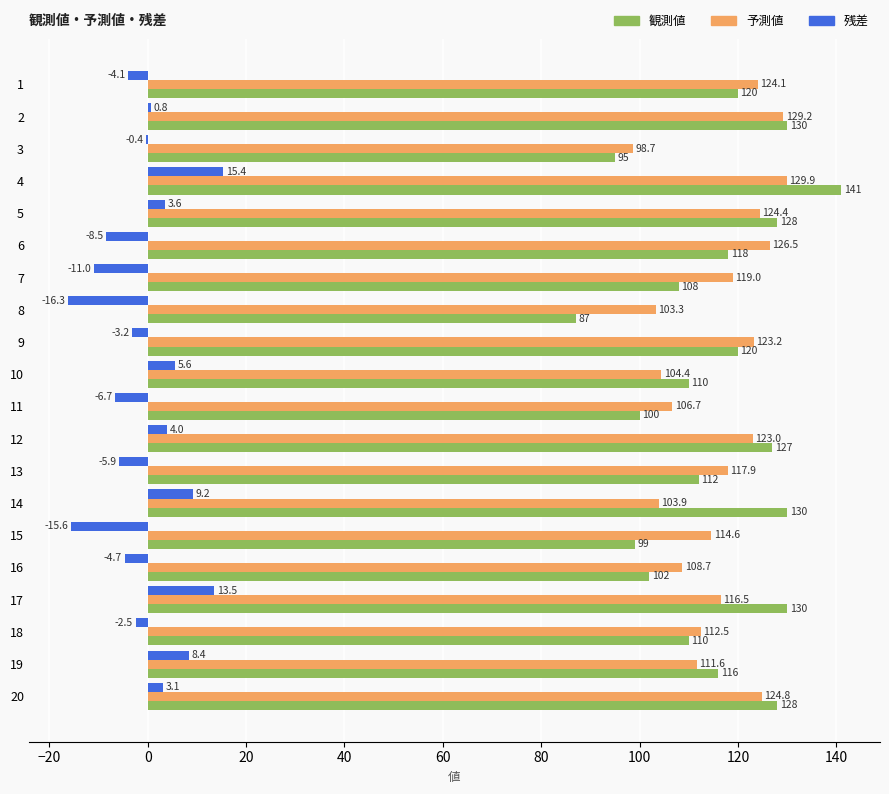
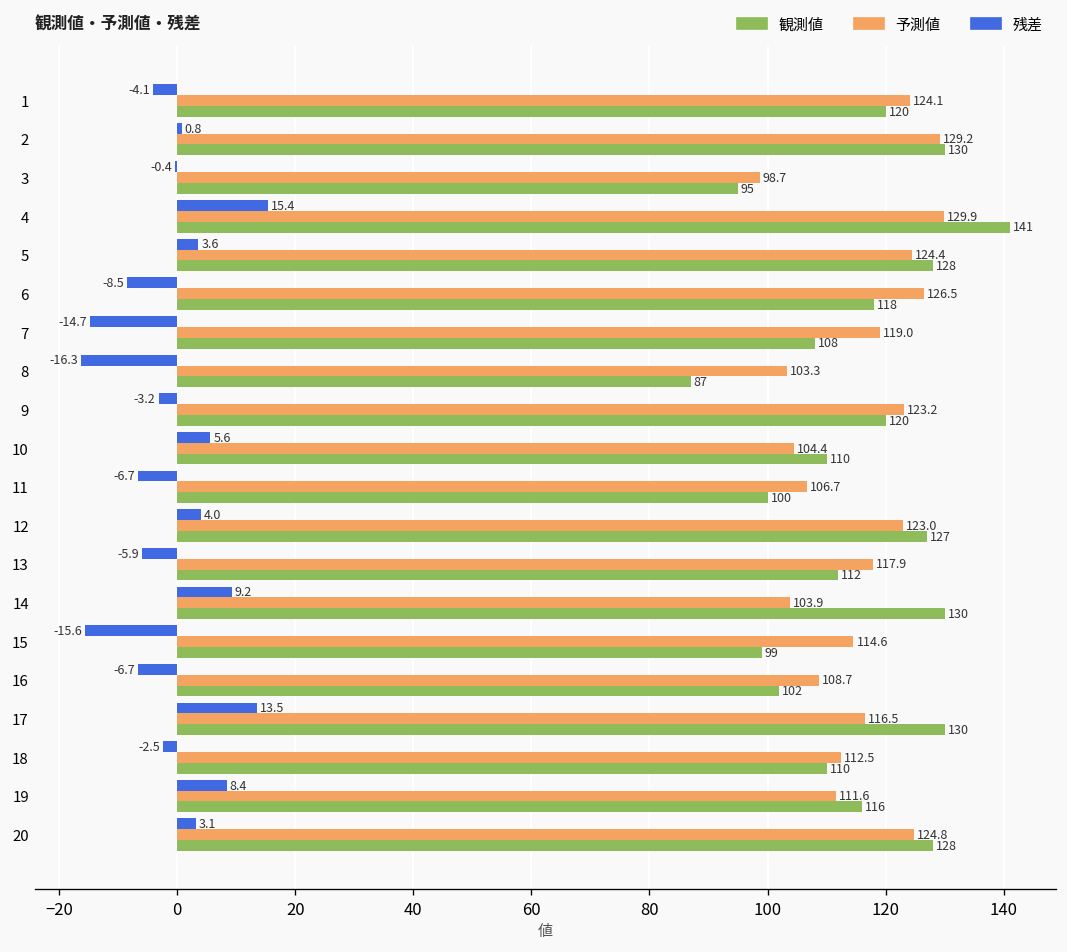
  {
    "観測値": {
      "1": 120,
      "2": 130,
      "3": 95,
      "4": 141,
      "5": 128,
      "6": 118,
      "7": 108,
      "8": 87,
      "9": 120,
      "10": 110,
      "11": 100,
      "12": 127,
      "13": 112,
      "14": 130,
      "15": 99,
      "16": 102,
      "17": 130,
      "18": 110,
      "19": 116,
      "20": 128
    },
    "予測値": {
      "1": 124.1,
      "2": 129.2,
      "3": 98.7,
      "4": 129.9,
      "5": 124.4,
      "6": 126.5,
      "7": 119.0,
      "8": 103.3,
      "9": 123.2,
      "10": 104.4,
      "11": 106.7,
      "12": 123.0,
      "13": 117.9,
      "14": 103.9,
      "15": 114.6,
      "16": 108.7,
      "17": 116.5,
      "18": 112.5,
      "19": 111.6,
      "20": 124.8
    },
    "残差": {
      "1": -4.1,
      "2": 0.8,
      "3": -0.4,
      "4": 15.4,
      "5": 3.6,
      "6": -8.5,
-     "7": -11.0,
+     "7": -14.7,
      "8": -16.3,
      "9": -3.2,
      "10": 5.6,
      "11": -6.7,
      "12": 4.0,
      "13": -5.9,
      "14": 9.2,
      "15": -15.6,
-     "16": -4.7,
+     "16": -6.7,
      "17": 13.5,
      "18": -2.5,
      "19": 8.4,
      "20": 3.1
    }
  }
